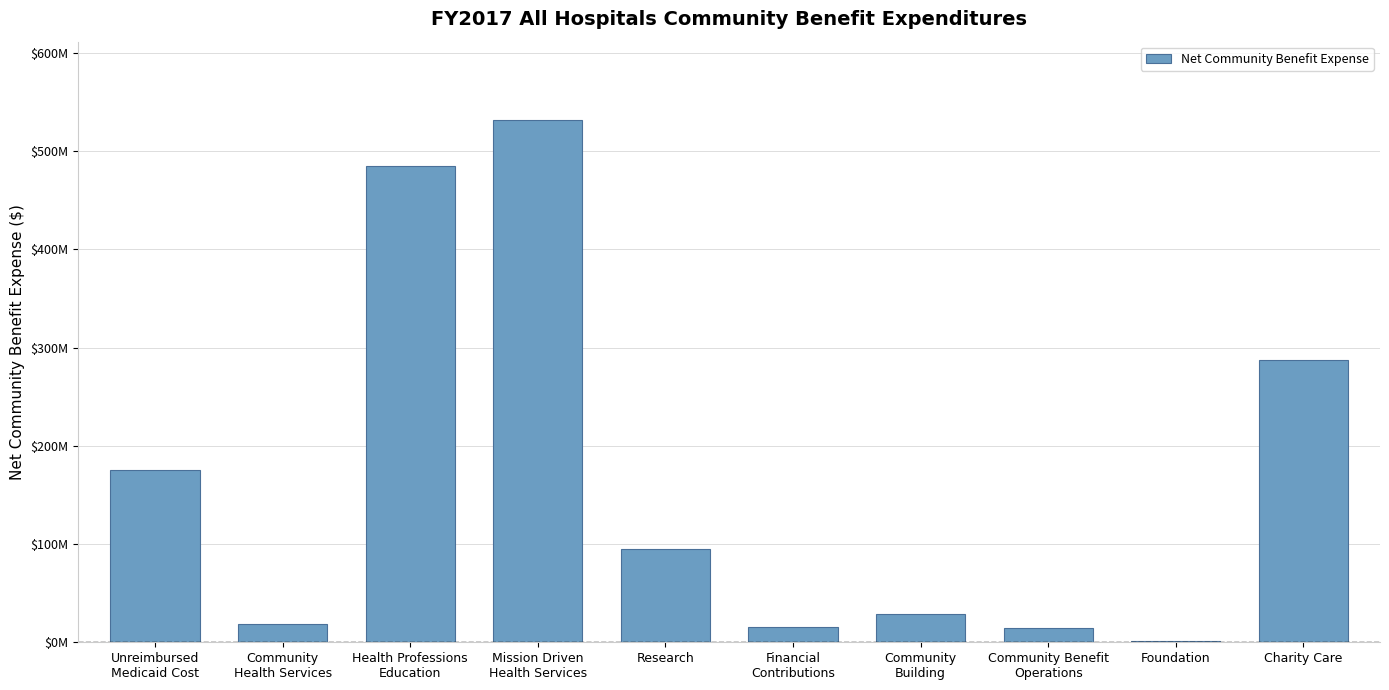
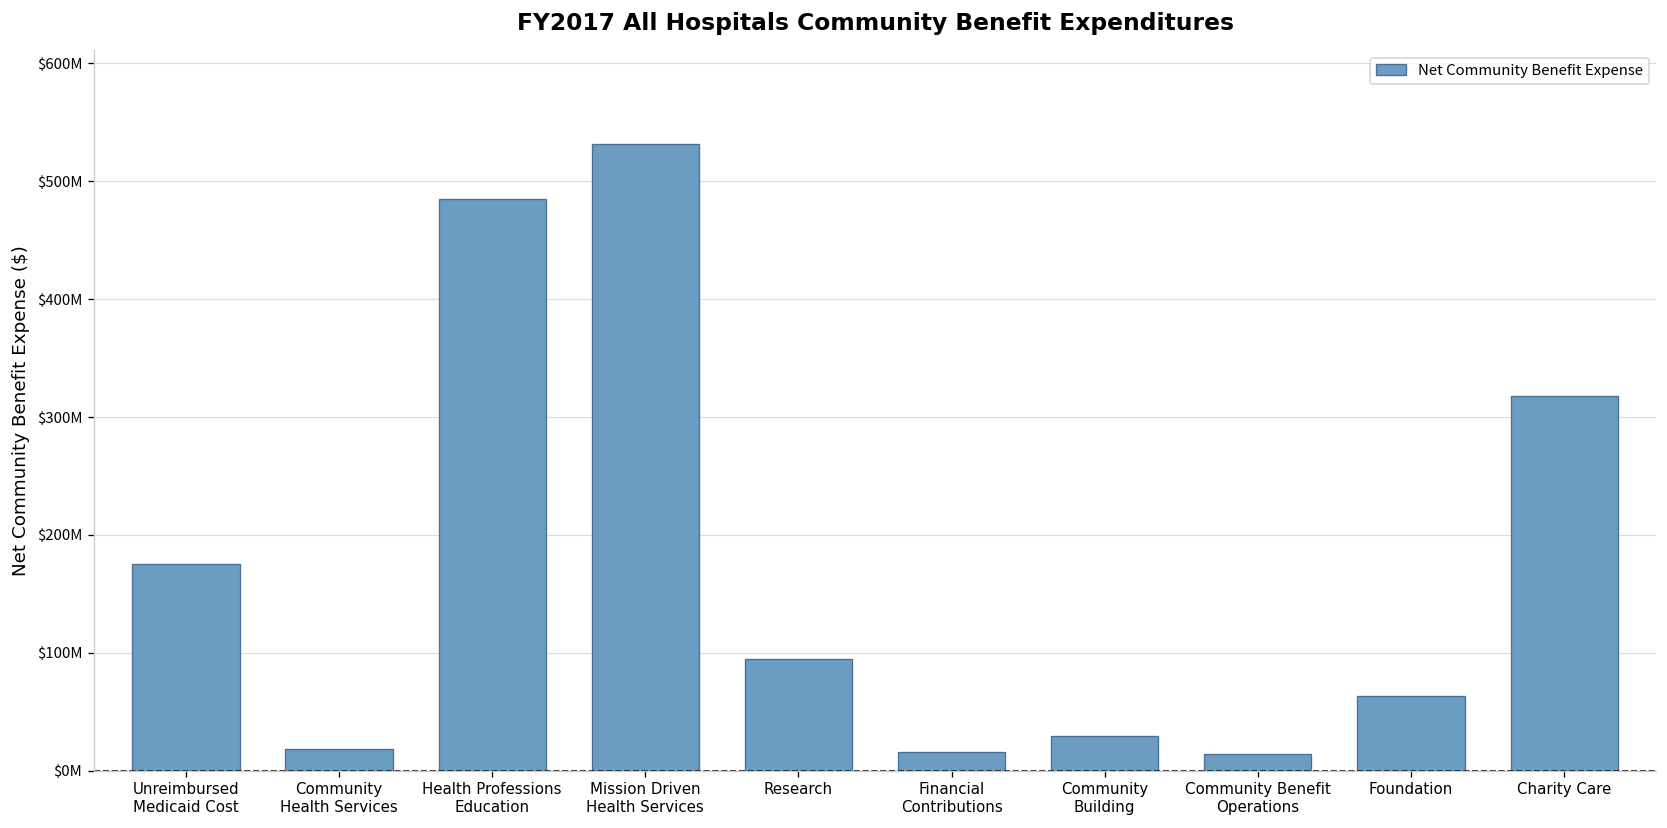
  {
    "Unreimbursed Medicaid Cost": "$180000000",
    "Community Health Services": "$20000000",
    "Health Professions Education": "$490000000",
    "Mission Driven Health Services": "$530000000",
    "Research": "$90000000",
    "Financial Contributions": "$20000000",
    "Community Building": "$30000000",
    "Community Benefit Operations": "$10000000",
-   "Foundation": "$0",
-   "Charity Care": "$290000000"
+   "Foundation": "$60000000",
+   "Charity Care": "$320000000"
  }
